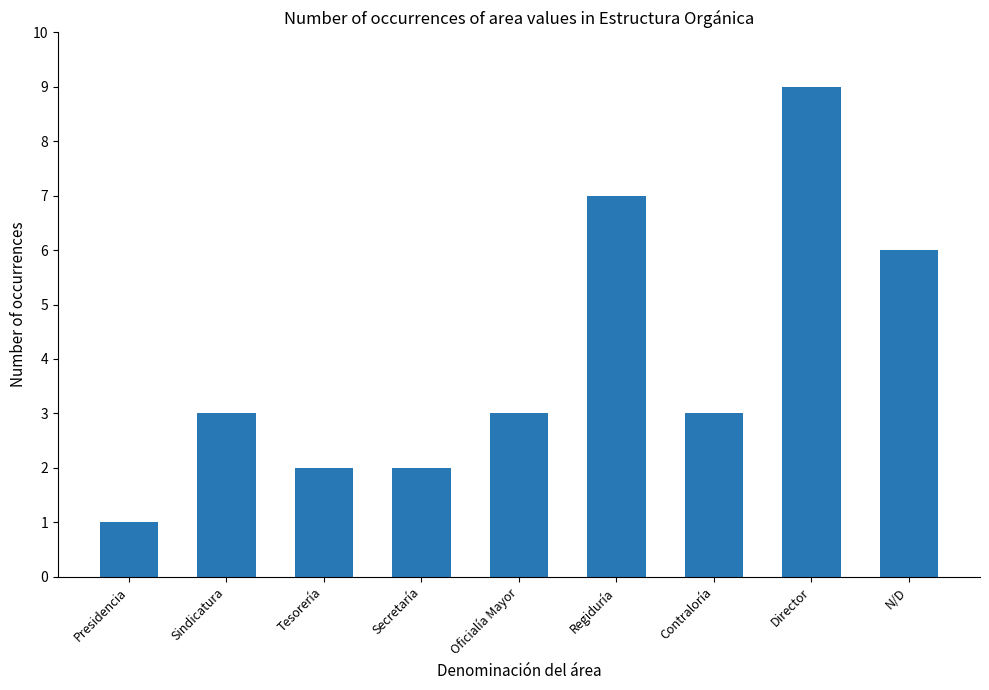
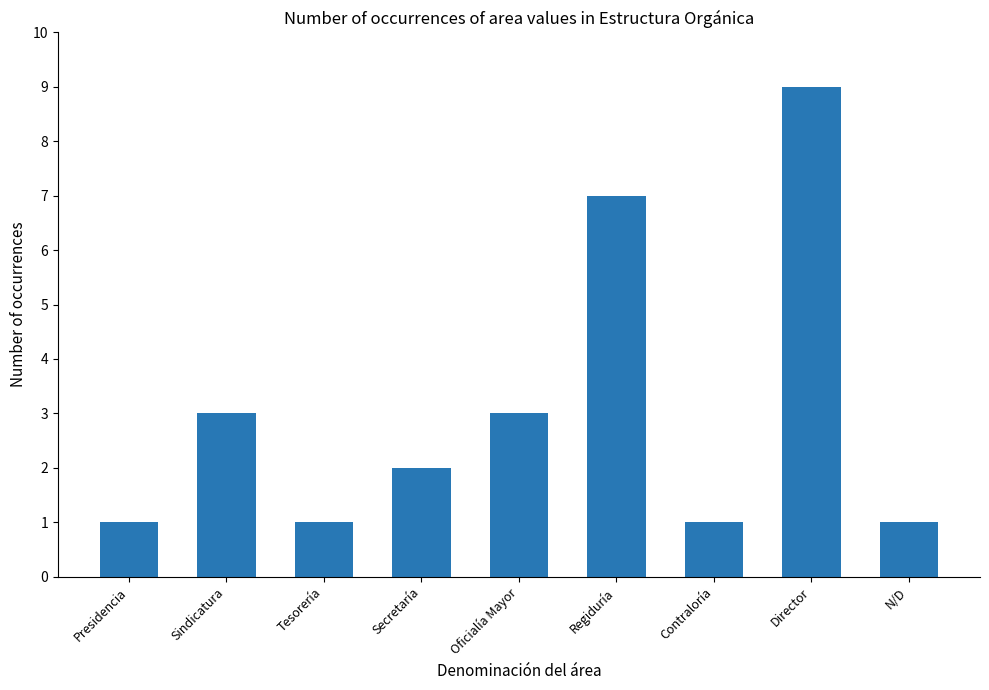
  {
    "Presidencia": 1,
    "Sindicatura": 3,
-   "Tesorería": 2,
+   "Tesorería": 1,
    "Secretaría": 2,
    "Oficialía Mayor": 3,
    "Regiduría": 7,
-   "Contraloría": 3,
+   "Contraloría": 1,
    "Director": 9,
-   "N/D": 6
+   "N/D": 1
  }
